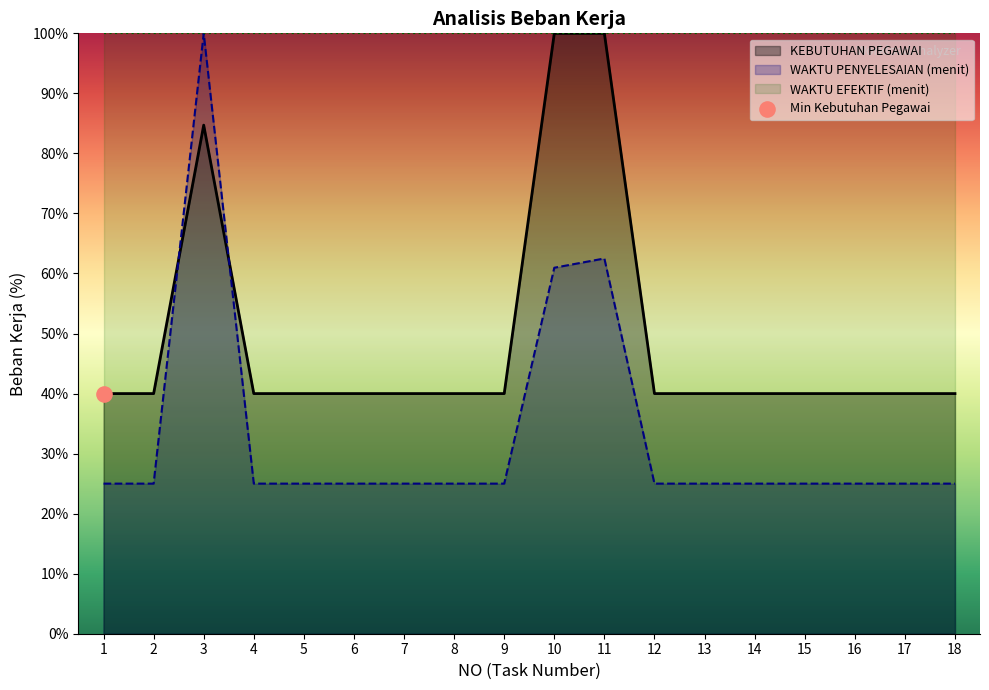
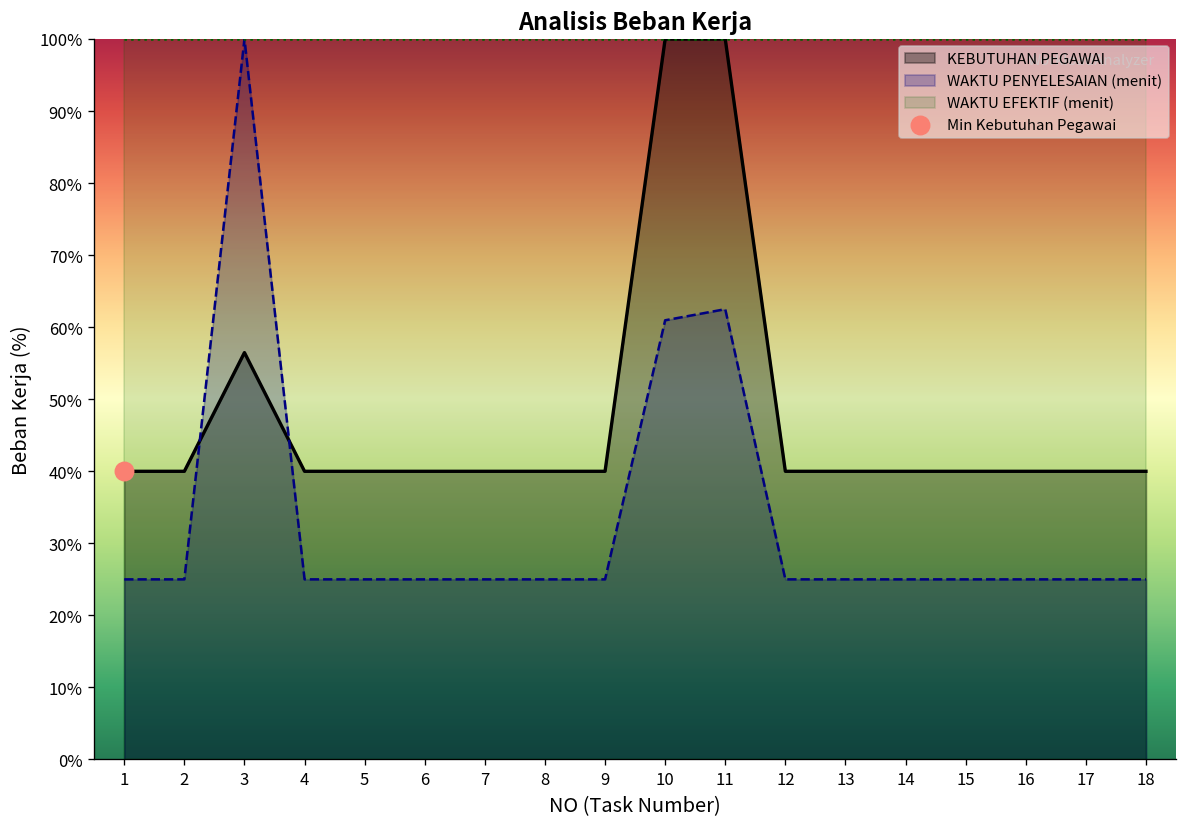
  {
    "KEBUTUHAN PEGAWAI": {
      "2": "40%",
-     "3": "85%",
+     "3": "56%",
      "4": "40%",
      "5": "40%",
      "6": "40%",
      "7": "40%",
      "8": "40%",
      "9": "40%",
      "12": "40%",
      "13": "40%",
      "14": "40%",
      "15": "40%",
      "16": "40%",
      "17": "40%",
      "18": "40%"
    },
    "WAKTU PENYELESAIAN (menit)": {
      "1": "25%",
      "2": "25%",
      "4": "25%",
      "5": "25%",
      "6": "25%",
      "7": "25%",
      "8": "25%",
      "9": "25%",
      "10": "61%",
      "11": "63%",
      "12": "25%",
      "13": "25%",
      "14": "25%",
      "15": "25%",
      "16": "25%",
      "17": "25%",
      "18": "25%"
    },
    "WAKTU EFEKTIF (menit)": {
      "1": "100%",
      "2": "100%",
      "4": "100%",
      "5": "100%",
      "6": "100%",
      "7": "100%",
      "8": "100%",
      "9": "100%",
      "12": "100%",
      "13": "100%",
      "14": "100%",
      "15": "100%",
      "16": "100%",
      "17": "100%",
      "18": "100%"
    }
  }
